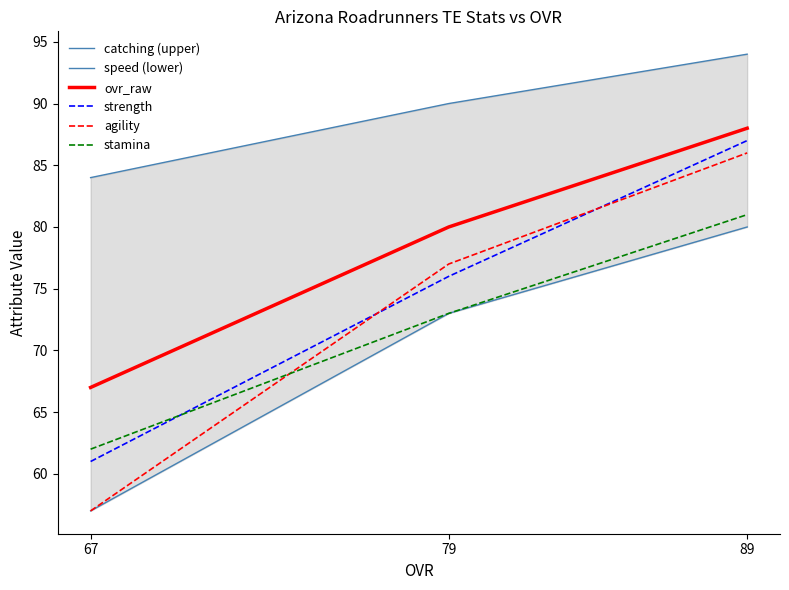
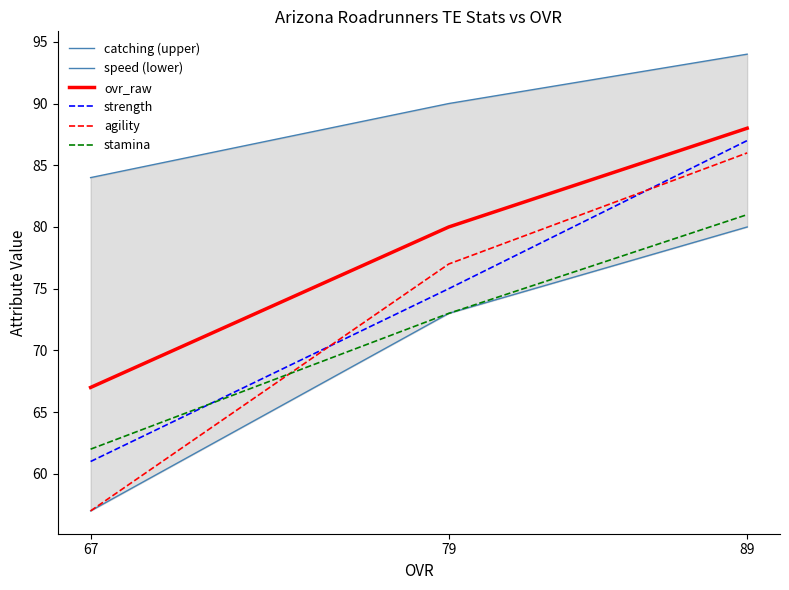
  {
    "strength": {
      "67": 61,
-     "79": 76,
+     "79": 75,
      "89": 87
    },
    "stamina": {
      "67": 62,
      "89": 81
    }
  }
